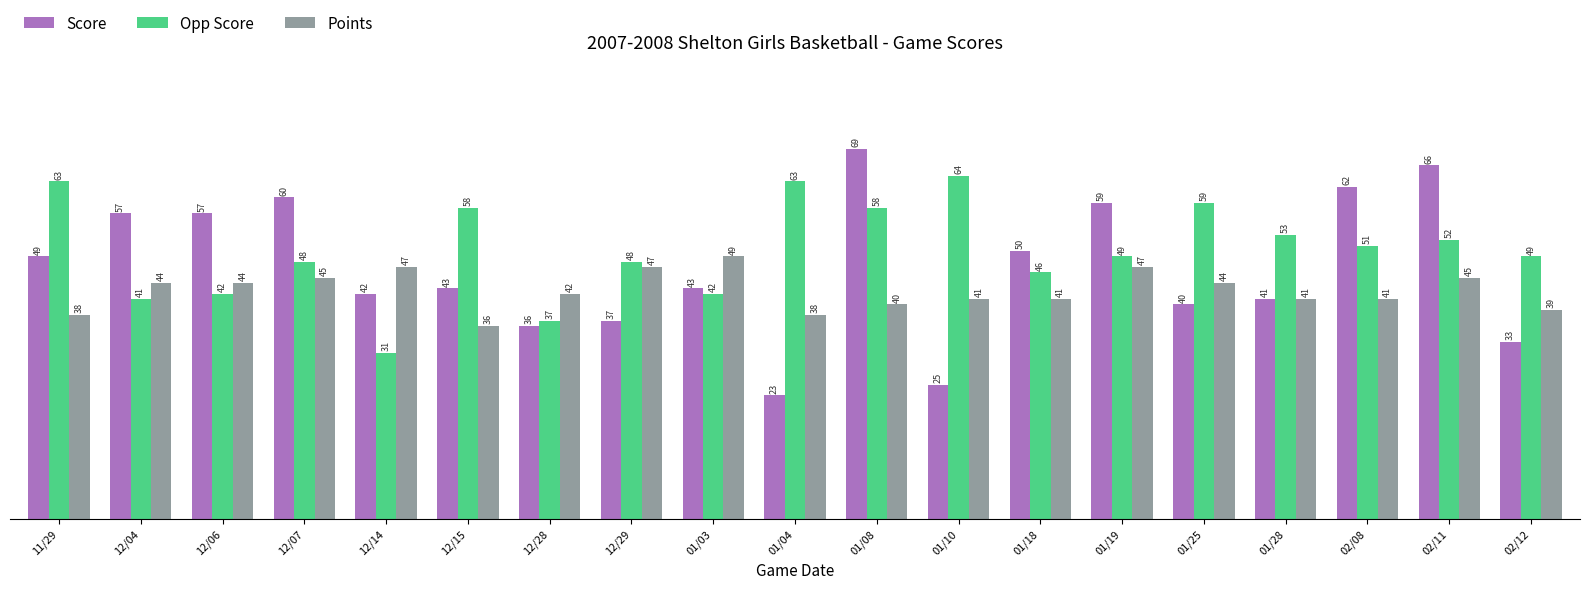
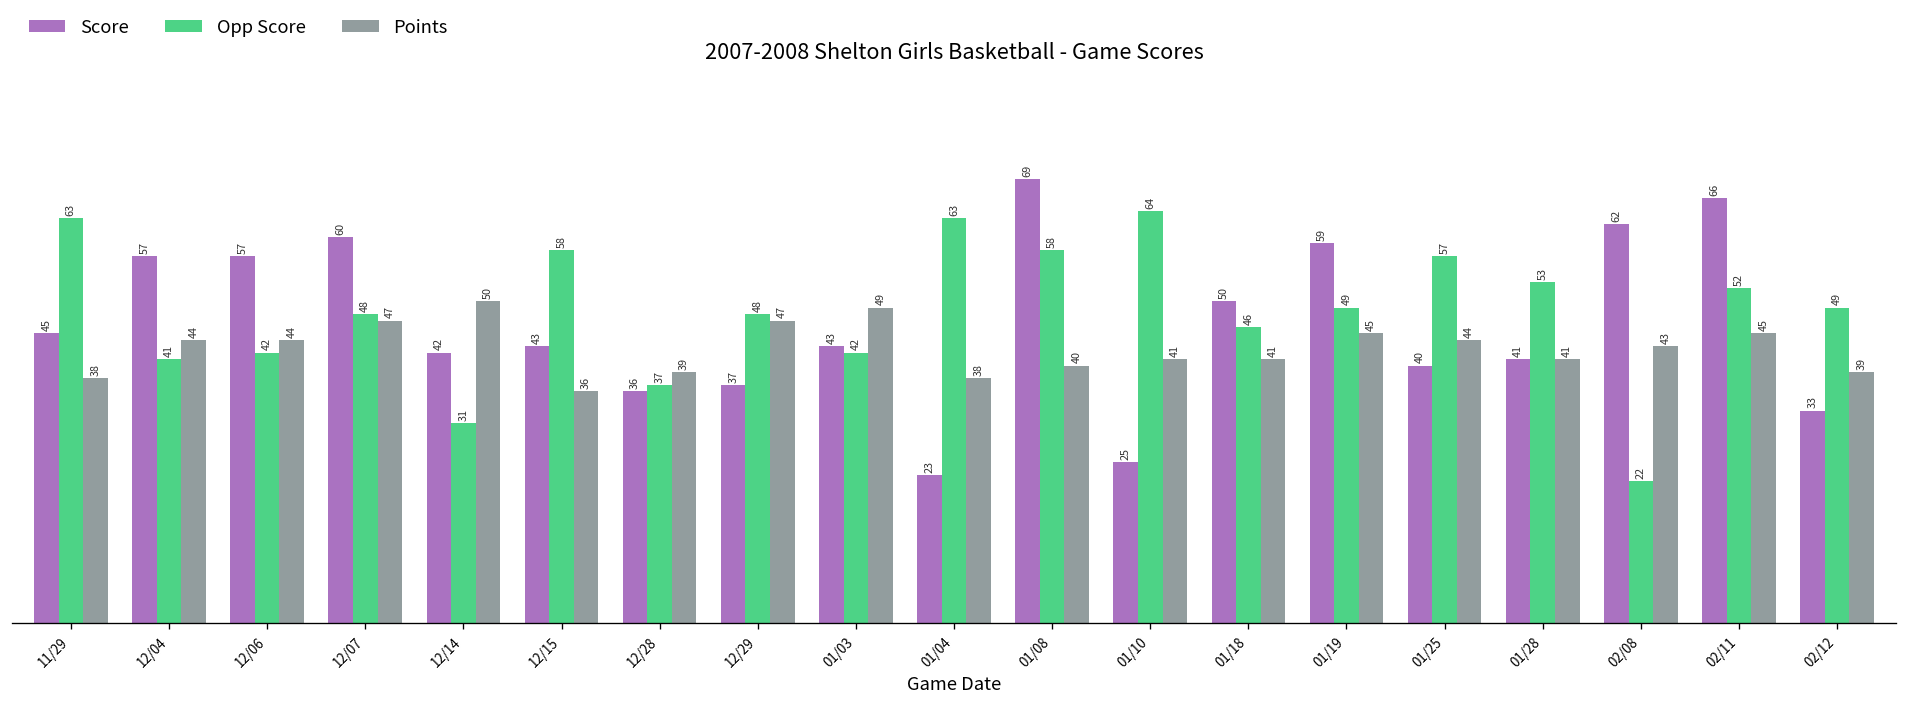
  {
    "Score": {
-     "11/29": 49,
+     "11/29": 45,
      "12/04": 57,
      "12/06": 57,
      "12/07": 60,
      "12/14": 42,
      "12/15": 43,
      "12/28": 36,
      "12/29": 37,
      "01/03": 43,
      "01/04": 23,
      "01/08": 69,
      "01/10": 25,
      "01/18": 50,
      "01/19": 59,
      "01/25": 40,
      "01/28": 41,
      "02/08": 62,
      "02/11": 66,
      "02/12": 33
    },
    "Opp Score": {
      "11/29": 63,
      "12/04": 41,
      "12/06": 42,
      "12/07": 48,
      "12/14": 31,
      "12/15": 58,
      "12/28": 37,
      "12/29": 48,
      "01/03": 42,
      "01/04": 63,
      "01/08": 58,
      "01/10": 64,
      "01/18": 46,
      "01/19": 49,
-     "01/25": 59,
+     "01/25": 57,
      "01/28": 53,
-     "02/08": 51,
+     "02/08": 22,
      "02/11": 52,
      "02/12": 49
    },
    "Points": {
      "11/29": 38,
      "12/04": 44,
      "12/06": 44,
-     "12/07": 45,
-     "12/14": 47,
+     "12/07": 47,
+     "12/14": 50,
      "12/15": 36,
-     "12/28": 42,
+     "12/28": 39,
      "12/29": 47,
      "01/03": 49,
      "01/04": 38,
      "01/08": 40,
      "01/10": 41,
      "01/18": 41,
-     "01/19": 47,
+     "01/19": 45,
      "01/25": 44,
      "01/28": 41,
-     "02/08": 41,
+     "02/08": 43,
      "02/11": 45,
      "02/12": 39
    }
  }
